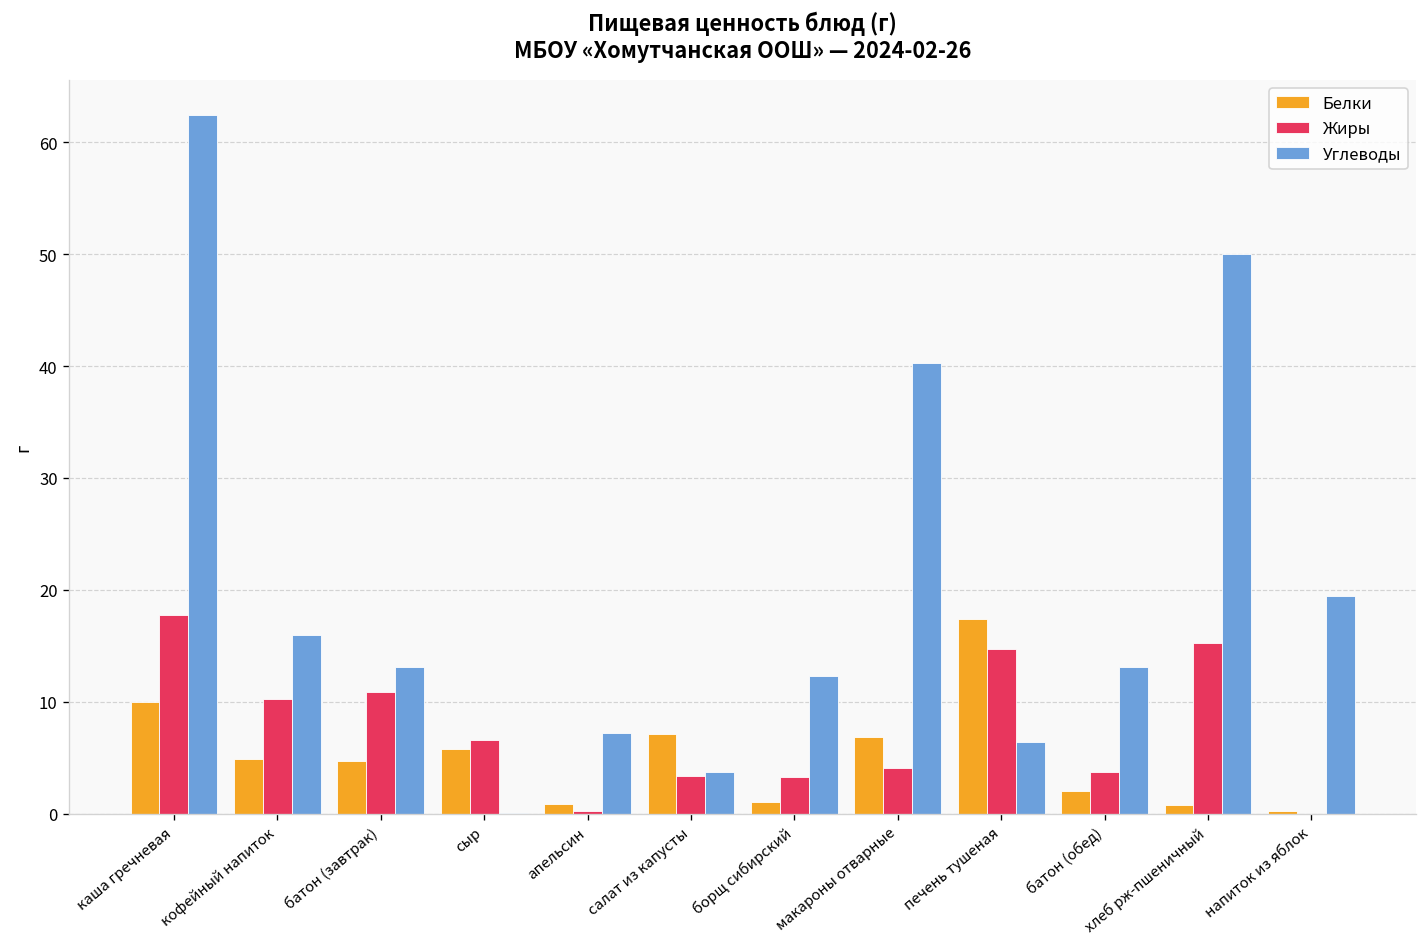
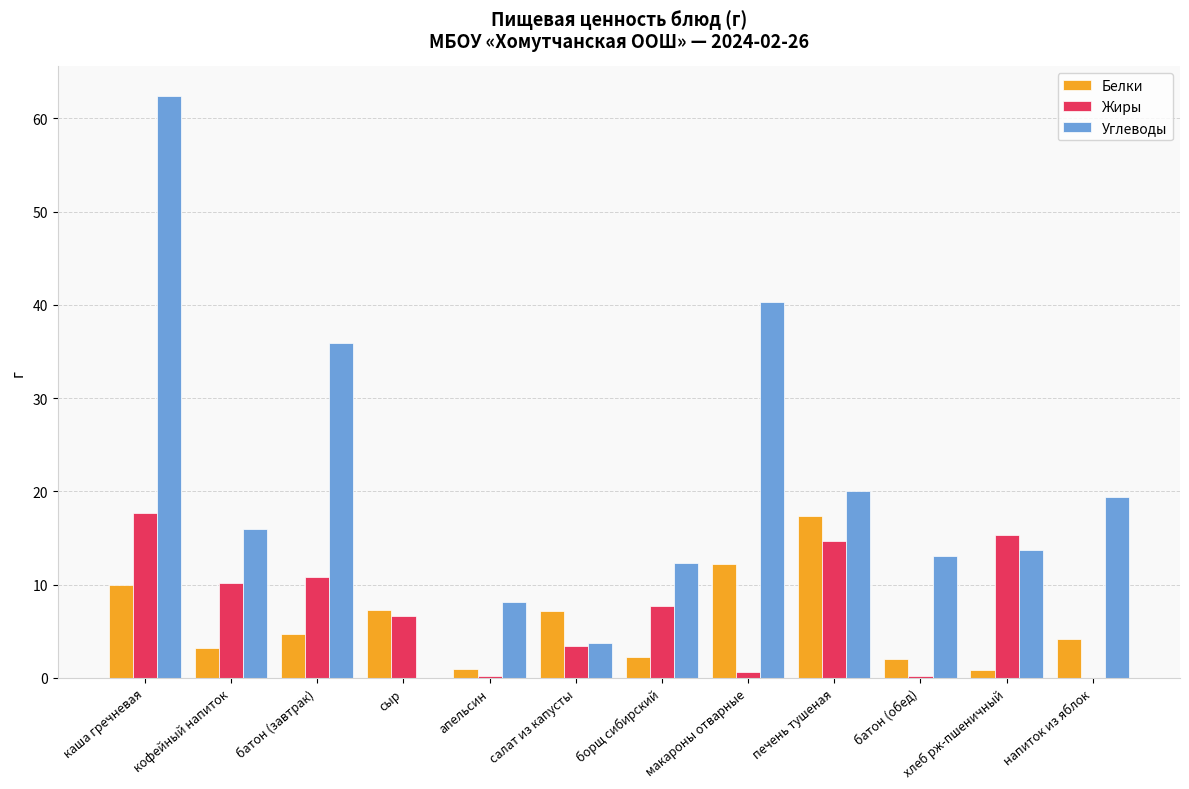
  {
    "Белки": {
      "каша гречневая": 10,
-     "кофейный напиток": 5,
+     "кофейный напиток": 3,
      "батон (завтрак)": 5,
-     "сыр": 6,
+     "сыр": 7,
      "апельсин": 1,
      "салат из капусты": 7,
-     "борщ сибирский": 1,
-     "макароны отварные": 7,
+     "борщ сибирский": 2,
+     "макароны отварные": 12,
      "печень тушеная": 17,
      "батон (обед)": 2,
      "хлеб рж-пшеничный": 1,
-     "напиток из яблок": 0
+     "напиток из яблок": 4
    },
    "Жиры": {
      "каша гречневая": 18,
      "кофейный напиток": 10,
      "батон (завтрак)": 11,
      "сыр": 7,
      "салат из капусты": 3,
-     "борщ сибирский": 3,
-     "макароны отварные": 4,
+     "борщ сибирский": 8,
+     "макароны отварные": 1,
      "печень тушеная": 15,
-     "батон (обед)": 4,
+     "батон (обед)": 0,
      "хлеб рж-пшеничный": 15,
      "напиток из яблок": 0
    },
    "Углеводы": {
      "каша гречневая": 62,
      "кофейный напиток": 16,
-     "батон (завтрак)": 13,
-     "апельсин": 7,
+     "батон (завтрак)": 36,
+     "апельсин": 8,
      "салат из капусты": 4,
      "борщ сибирский": 12,
      "макароны отварные": 40,
-     "печень тушеная": 6,
+     "печень тушеная": 20,
      "батон (обед)": 13,
-     "хлеб рж-пшеничный": 50,
+     "хлеб рж-пшеничный": 14,
      "напиток из яблок": 19
    }
  }
